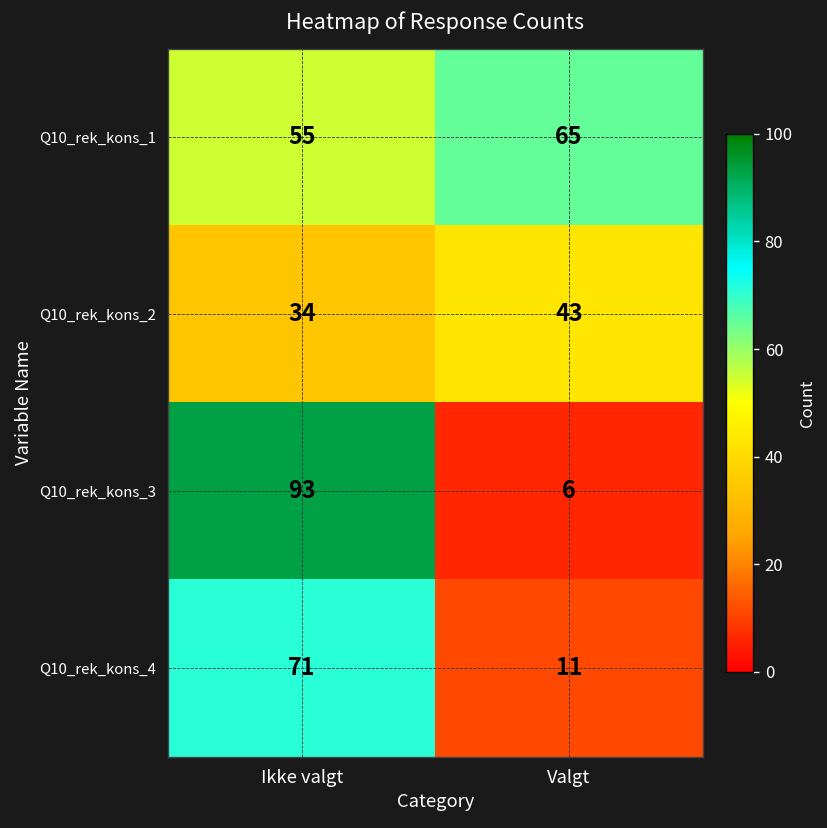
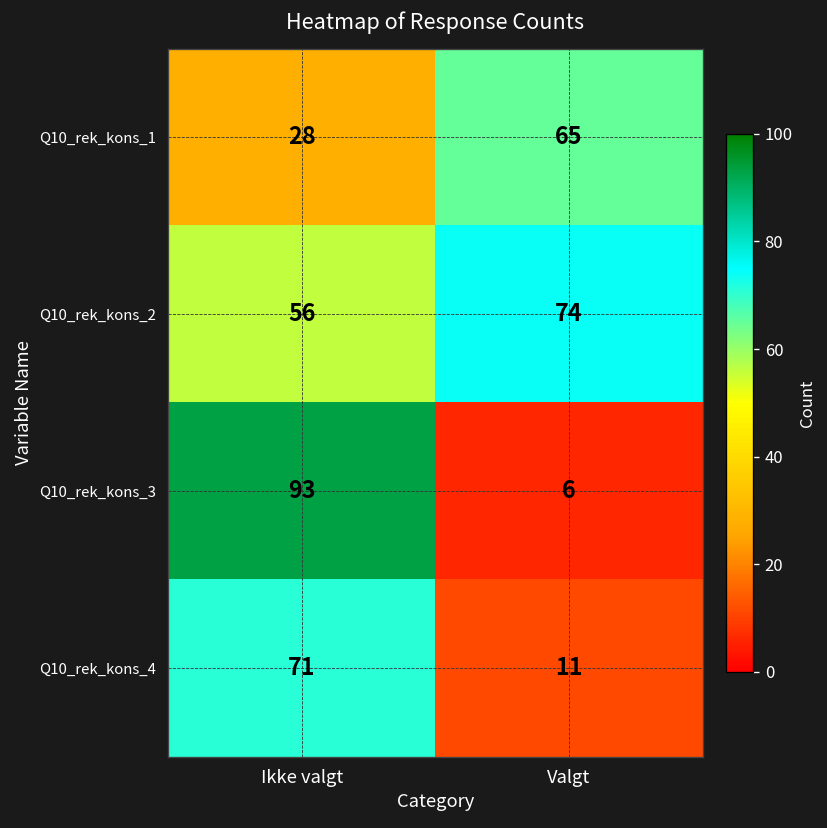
  {
    "Q10_rek_kons_1": {
-     "Ikke valgt": 55,
+     "Ikke valgt": 28,
      "Valgt": 65
    },
    "Q10_rek_kons_2": {
-     "Ikke valgt": 34,
-     "Valgt": 43
+     "Ikke valgt": 56,
+     "Valgt": 74
    },
    "Q10_rek_kons_3": {
      "Ikke valgt": 93,
      "Valgt": 6
    },
    "Q10_rek_kons_4": {
      "Ikke valgt": 71,
      "Valgt": 11
    }
  }
